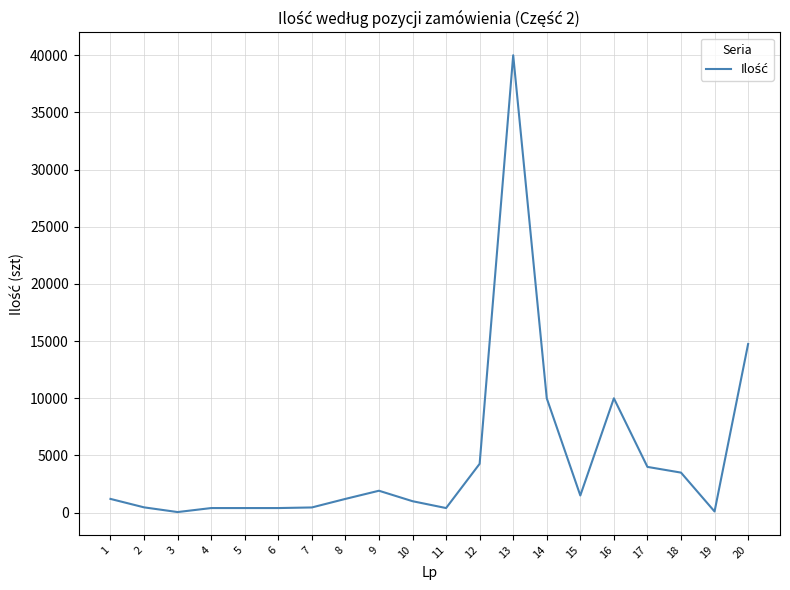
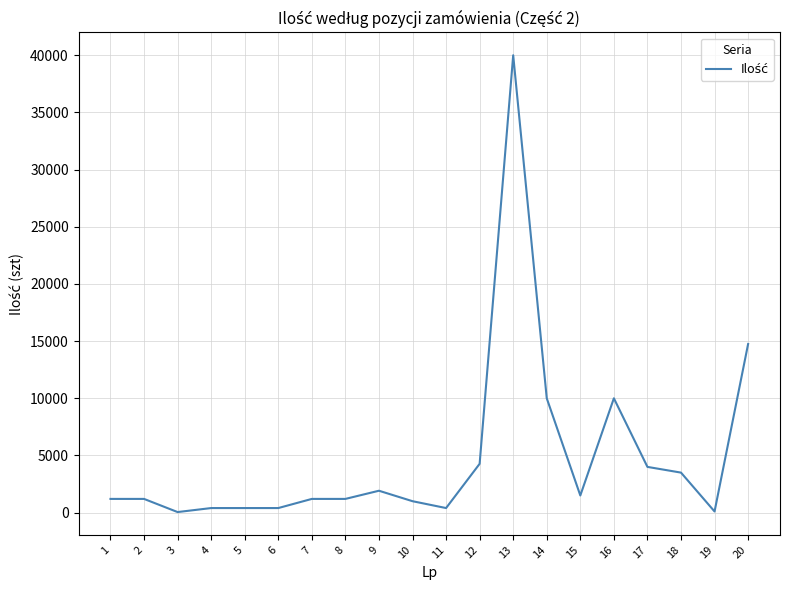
  {
    "1": 1200,
-   "2": 500,
+   "2": 1200,
    "3": 100,
    "4": 400,
    "5": 400,
    "6": 400,
-   "7": 500,
+   "7": 1200,
    "8": 1200,
    "9": 1900,
    "10": 1000,
    "11": 400,
    "12": 4300,
    "13": 40000,
    "14": 10000,
    "15": 1500,
    "16": 10000,
    "17": 4000,
    "18": 3500,
    "19": 100,
    "20": 14700
  }
